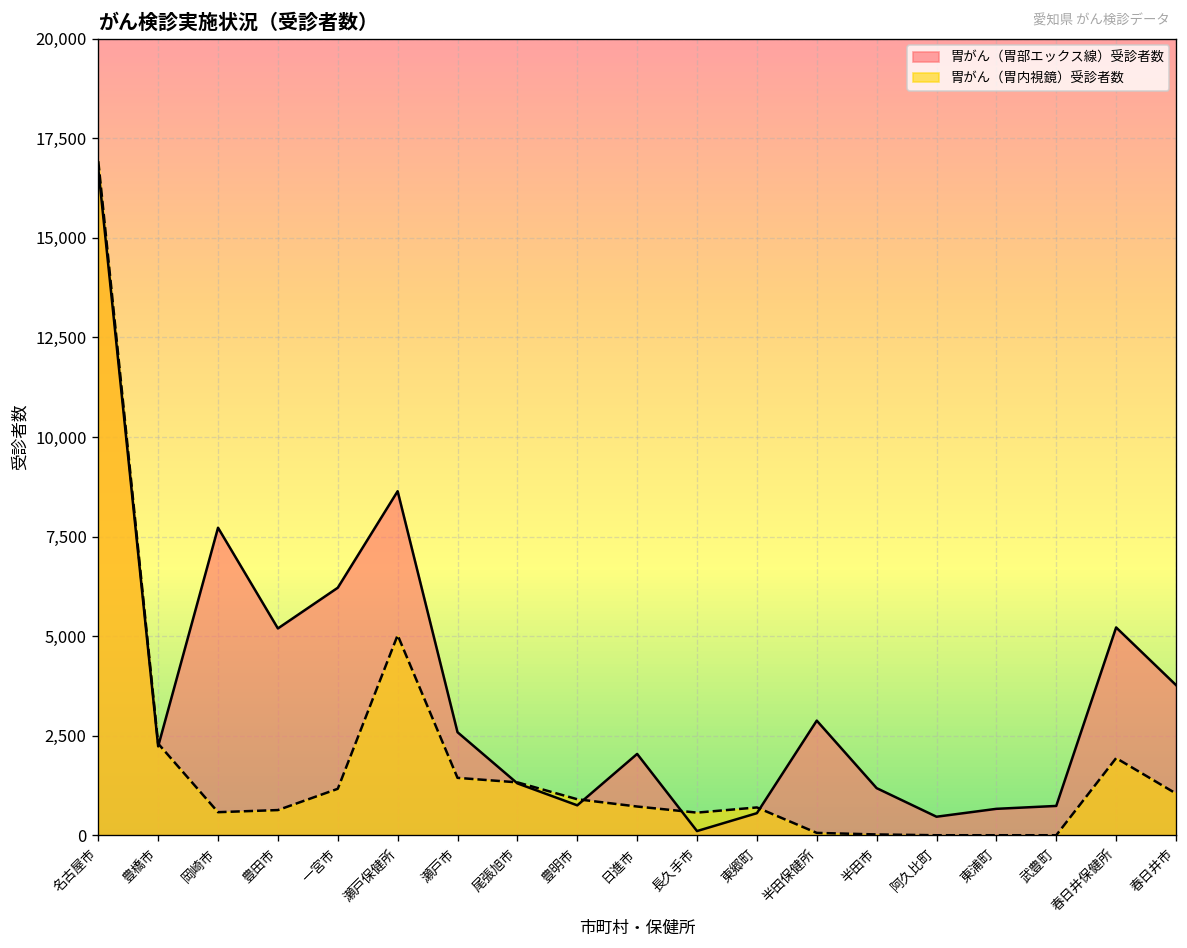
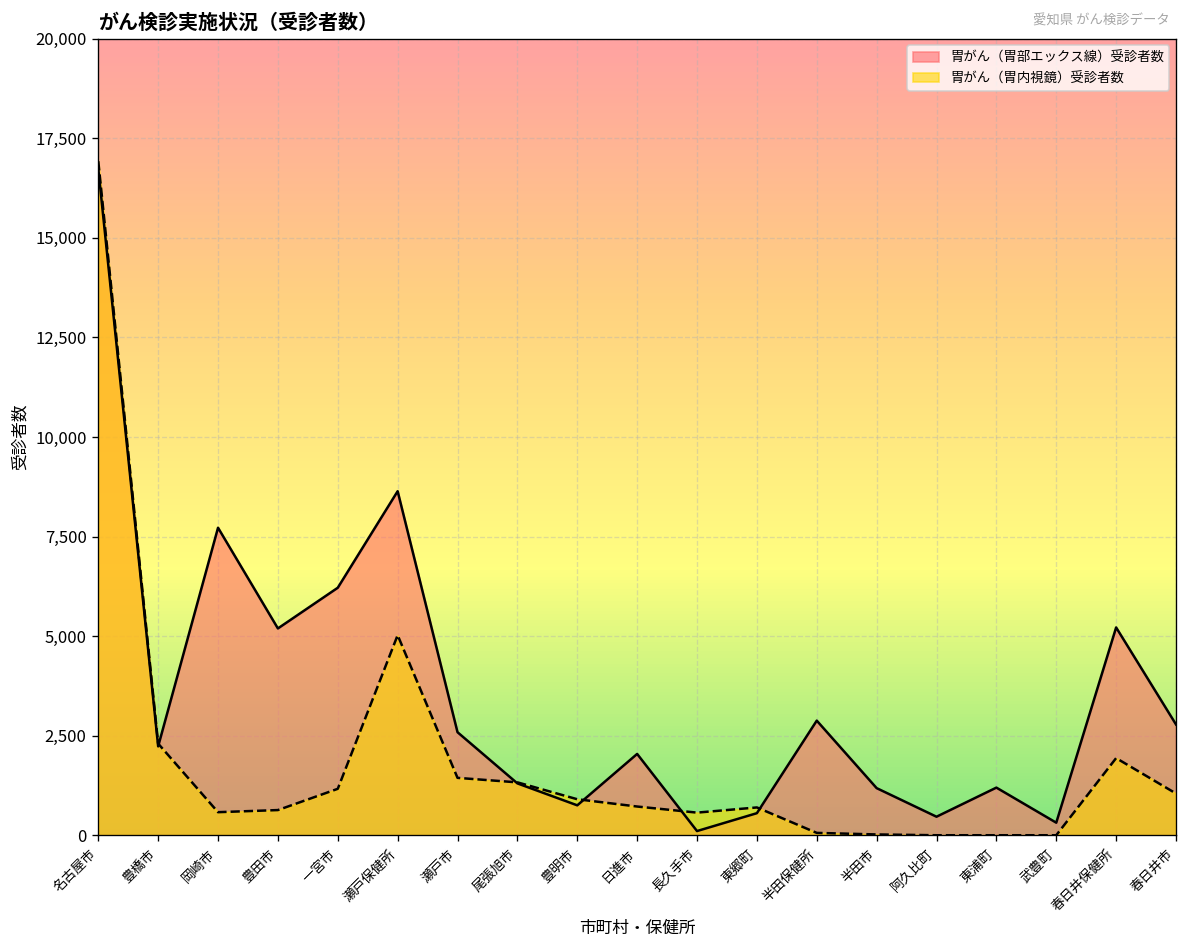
  {
    "胃がん（胃部エックス線）受診者数": {
      "名古屋市": "16,700",
      "岡崎市": "7,700",
      "豊田市": "5,200",
      "一宮市": "6,200",
      "瀬戸保健所": "8,600",
      "瀬戸市": "2,600",
      "豊明市": "800",
      "日進市": "2,000",
      "長久手市": "100",
      "東郷町": "600",
      "半田保健所": "2,900",
      "半田市": "1,200",
      "阿久比町": "500",
-     "東浦町": "700",
-     "武豊町": "700",
+     "東浦町": "1,200",
+     "武豊町": "300",
      "春日井保健所": "5,200",
-     "春日井市": "3,800"
+     "春日井市": "2,800"
    },
    "胃がん（胃内視鏡）受診者数": {
      "名古屋市": "16,900",
      "岡崎市": "600",
      "豊田市": "600",
      "一宮市": "1,200",
      "瀬戸保健所": "5,000",
      "瀬戸市": "1,400",
      "豊明市": "900",
      "日進市": "700",
      "長久手市": "600",
      "東郷町": "700",
      "半田保健所": "100",
      "半田市": "0",
      "阿久比町": "0",
      "東浦町": "0",
      "武豊町": "0",
      "春日井保健所": "1,900",
      "春日井市": "1,000"
    }
  }
